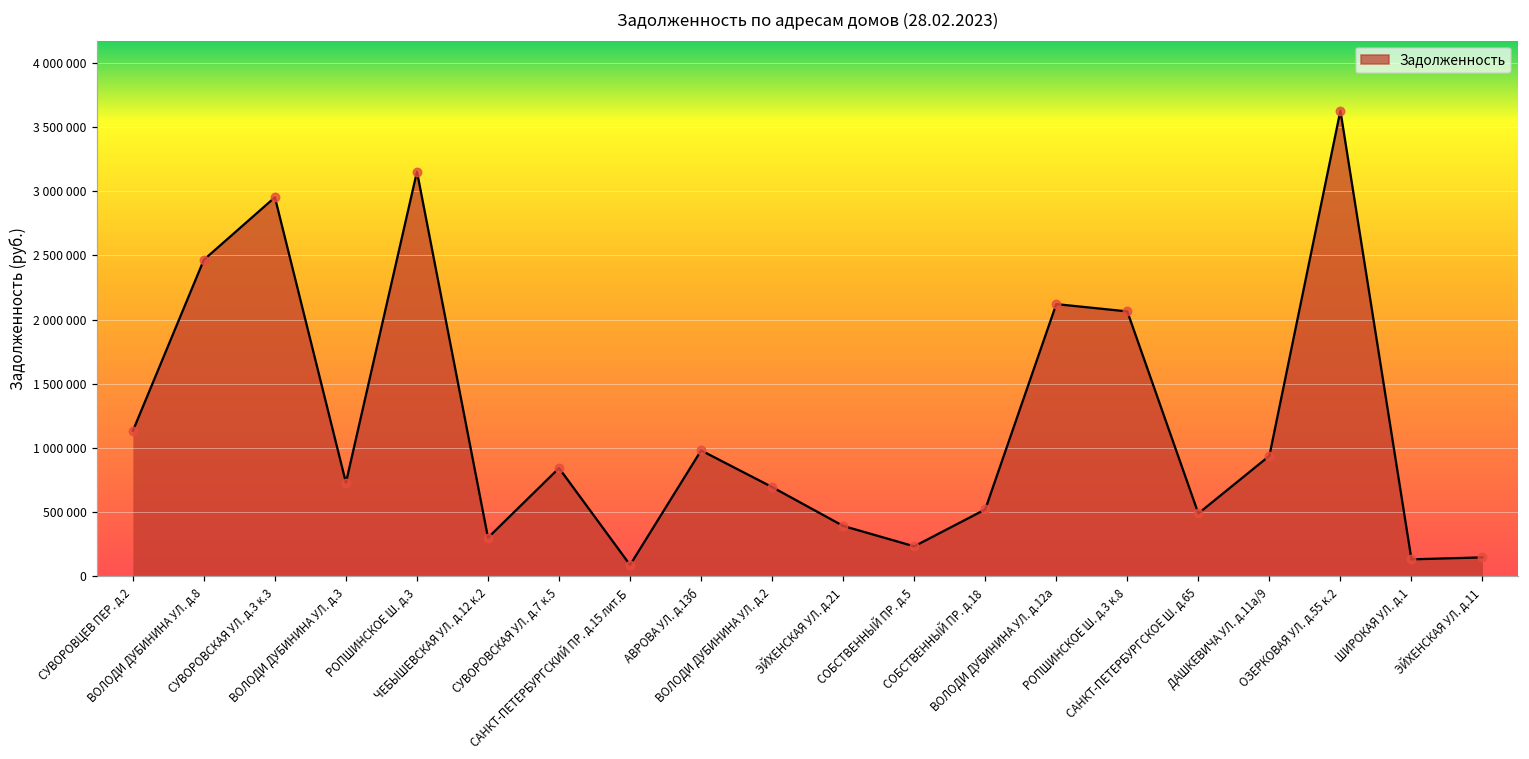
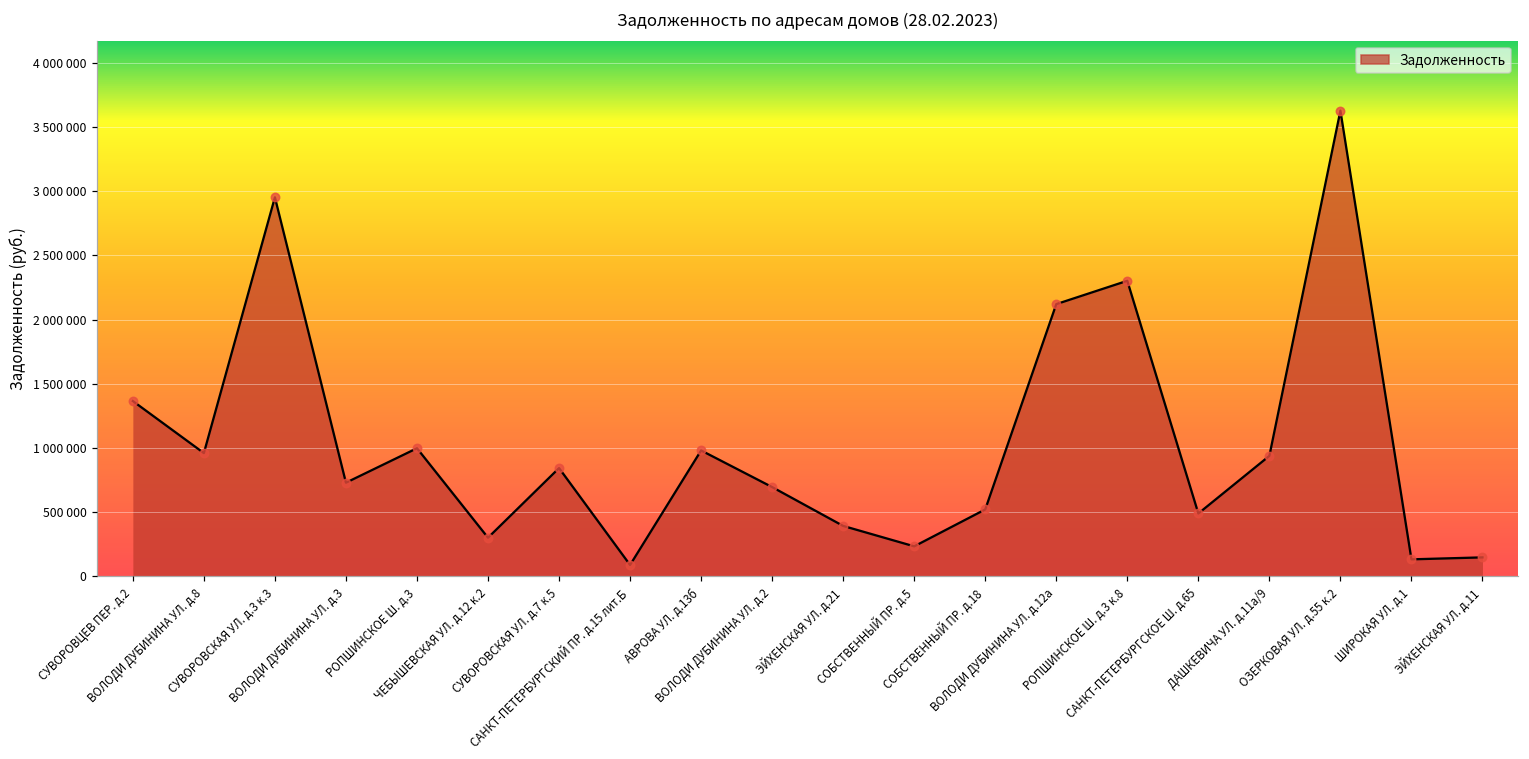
  {
-   "СУВОРОВЦЕВ ПЕР. д.2": 1130000,
-   "ВОЛОДИ ДУБИНИНА УЛ. д.8": 2470000,
+   "СУВОРОВЦЕВ ПЕР. д.2": 1360000,
+   "ВОЛОДИ ДУБИНИНА УЛ. д.8": 960000,
    "СУВОРОВСКАЯ УЛ. д.3 к.3": 2950000,
    "ВОЛОДИ ДУБИНИНА УЛ. д.3": 730000,
-   "РОПШИНСКОЕ Ш. д.3": 3150000,
+   "РОПШИНСКОЕ Ш. д.3": 1000000,
    "ЧЕБЫШЕВСКАЯ УЛ. д.12 к.2": 300000,
    "СУВОРОВСКАЯ УЛ. д.7 к.5": 840000,
    "САНКТ-ПЕТЕРБУРГСКИЙ ПР. д.15 лит.Б": 90000,
    "АВРОВА УЛ. д.13б": 980000,
    "ВОЛОДИ ДУБИНИНА УЛ. д.2": 690000,
    "ЭЙХЕНСКАЯ УЛ. д.21": 390000,
    "СОБСТВЕННЫЙ ПР. д.5": 230000,
    "СОБСТВЕННЫЙ ПР. д.18": 520000,
    "ВОЛОДИ ДУБИНИНА УЛ. д.12а": 2120000,
-   "РОПШИНСКОЕ Ш. д.3 к.8": 2060000,
+   "РОПШИНСКОЕ Ш. д.3 к.8": 2300000,
    "САНКТ-ПЕТЕРБУРГСКОЕ Ш. д.65": 490000,
    "ДАШКЕВИЧА УЛ. д.11а/9": 940000,
    "ОЗЕРКОВАЯ УЛ. д.55 к.2": 3630000,
    "ШИРОКАЯ УЛ. д.1": 130000,
    "ЭЙХЕНСКАЯ УЛ. д.11": 150000
  }
